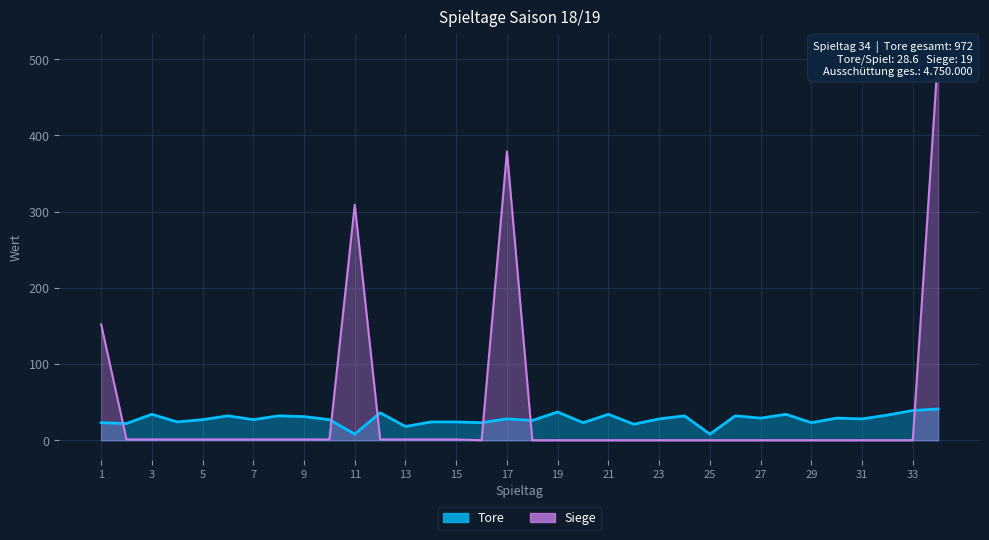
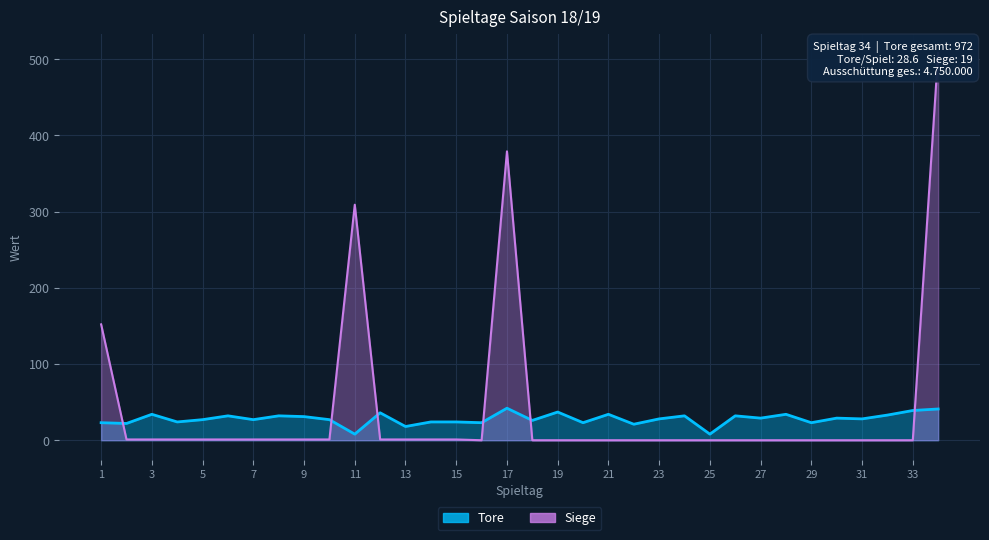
  {
    "Tore": {
      "1": 20,
      "3": 30,
      "5": 30,
      "7": 30,
      "9": 30,
      "11": 10,
      "13": 20,
      "15": 20,
-     "17": 30,
+     "17": 40,
      "19": 40,
      "21": 30,
      "23": 30,
      "25": 10,
      "27": 30,
      "29": 20,
      "31": 30,
      "33": 40
    },
    "Siege": {
      "1": 150,
      "3": 0,
      "5": 0,
      "7": 0,
      "9": 0,
      "11": 310,
      "13": 0,
      "15": 0,
      "17": 380,
      "19": 0,
      "21": 0,
      "23": 0,
      "25": 0,
      "27": 0,
      "29": 0,
      "31": 0,
      "33": 0
    }
  }
